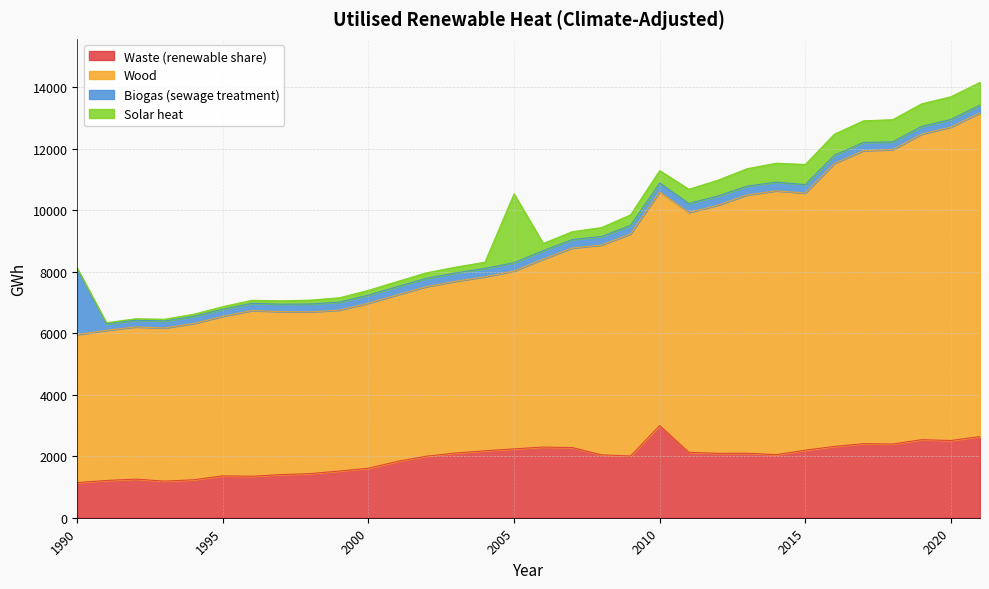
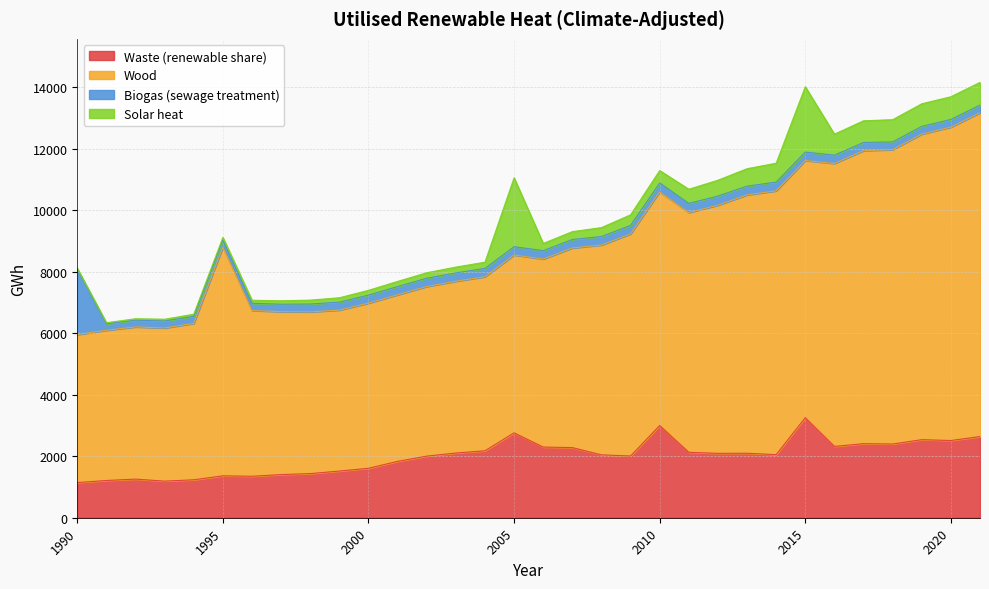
  {
    "Waste (renewable share)": {
      "1990": 1100,
      "1995": 1400,
      "2000": 1600,
-     "2005": 2200,
+     "2005": 2800,
      "2010": 3000,
-     "2015": 2200,
+     "2015": 3300,
      "2020": 2500
    },
    "Wood": {
      "1990": 4800,
-     "1995": 5200,
+     "1995": 7400,
      "2000": 5400,
      "2005": 5800,
      "2010": 7600,
      "2015": 8400,
      "2020": 10200
    },
    "Biogas (sewage treatment)": {
      "2000": 300,
      "2005": 300,
      "2010": 300,
      "2015": 300,
      "2020": 200
    },
    "Solar heat": {
      "2000": 200,
      "2005": 2200,
      "2010": 400,
-     "2015": 700,
+     "2015": 2100,
      "2020": 700
    }
  }
